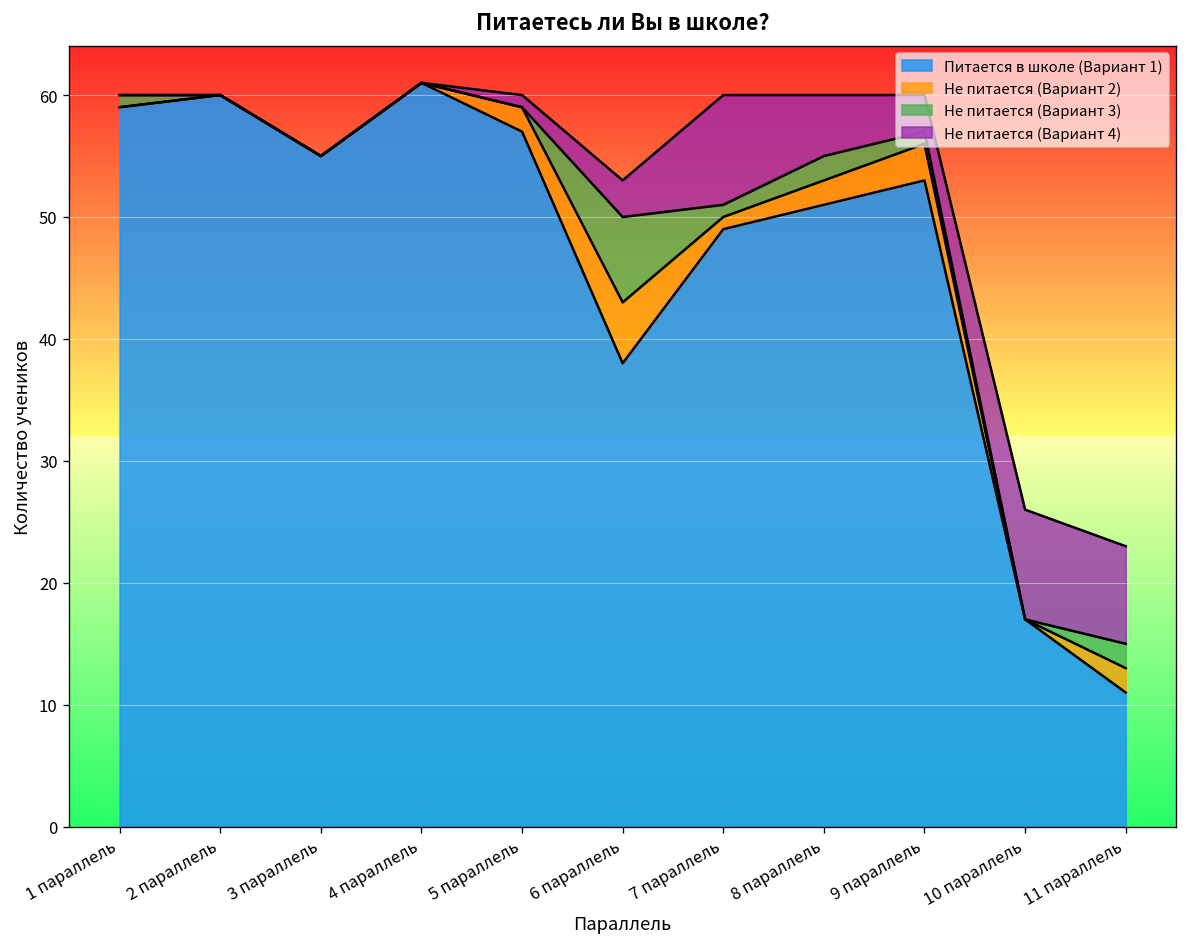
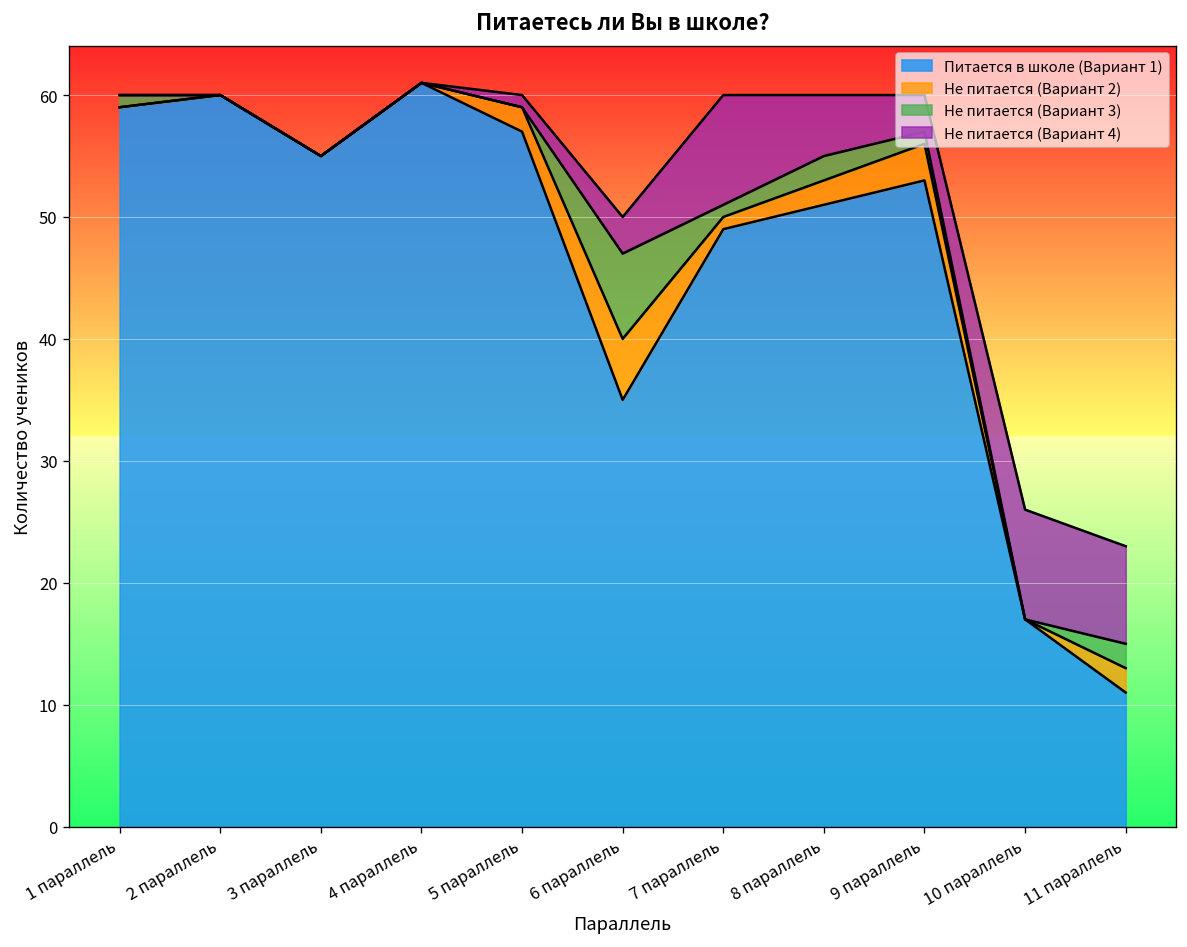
  {
    "Питается в школе (Вариант 1)": {
      "5 параллель": 57,
-     "6 параллель": 38,
+     "6 параллель": 35,
      "7 параллель": 49,
      "8 параллель": 51,
      "9 параллель": 53,
      "11 параллель": 11
    },
    "Не питается (Вариант 2)": {
      "6 параллель": 5,
      "7 параллель": 1,
      "8 параллель": 2,
      "11 параллель": 2
    },
    "Не питается (Вариант 3)": {
      "6 параллель": 7,
      "7 параллель": 1,
      "8 параллель": 2,
      "11 параллель": 2
    },
    "Не питается (Вариант 4)": {
      "5 параллель": 1,
      "6 параллель": 3,
      "7 параллель": 9,
      "8 параллель": 5,
      "10 параллель": 9,
      "11 параллель": 8
    }
  }
